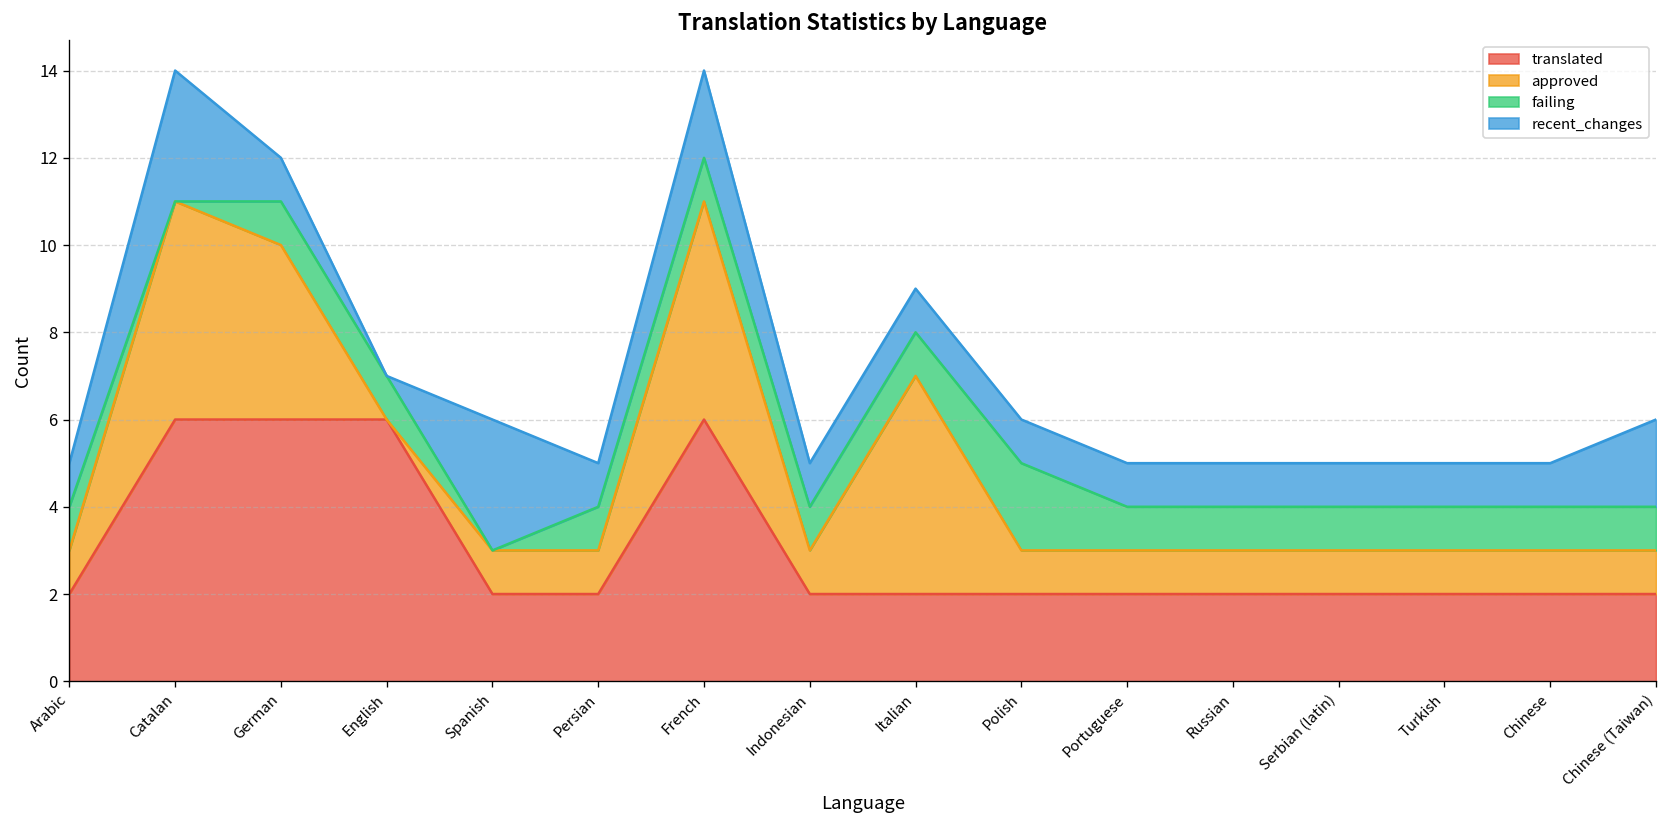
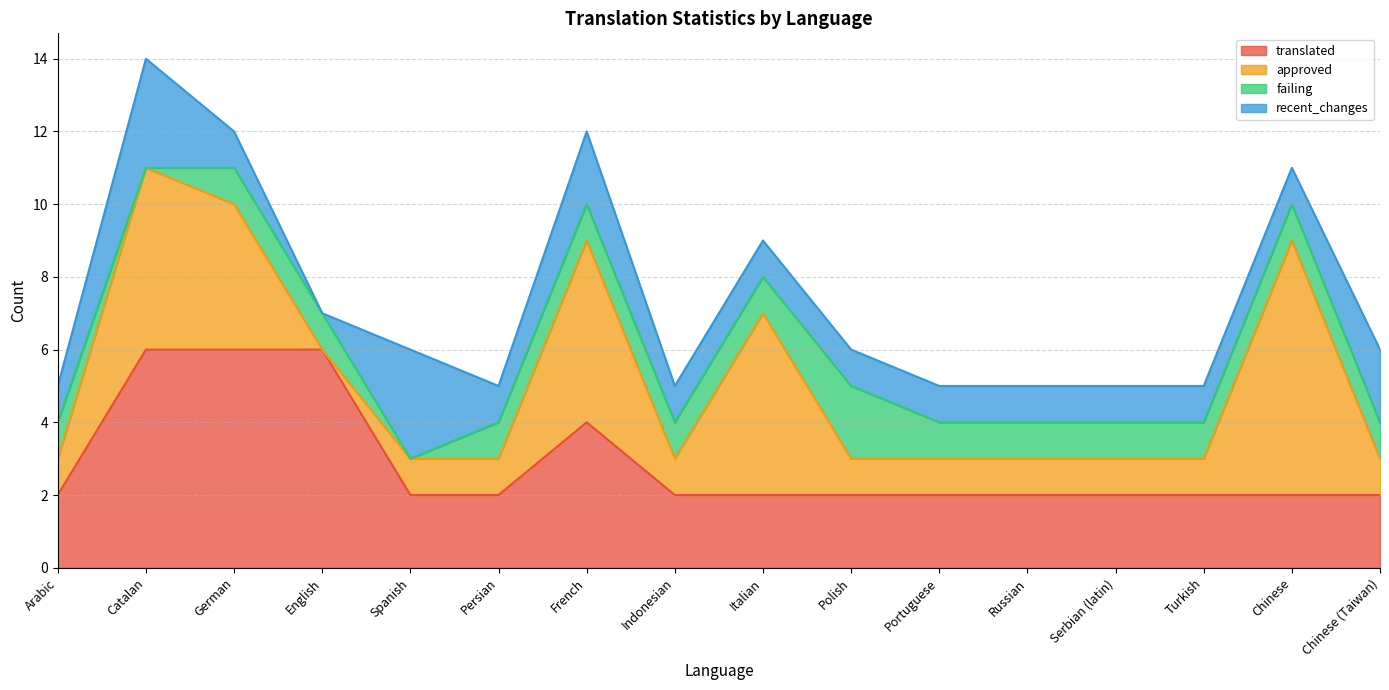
  {
    "translated": {
      "Arabic": 2,
      "Catalan": 6,
      "German": 6,
      "Spanish": 2,
      "Persian": 2,
-     "French": 6,
+     "French": 4,
      "Indonesian": 2,
      "Italian": 2,
      "Polish": 2,
      "Portuguese": 2,
      "Russian": 2,
      "Serbian (latin)": 2,
      "Turkish": 2,
      "Chinese": 2,
      "Chinese (Taiwan)": 2
    },
    "approved": {
      "Arabic": 1,
      "German": 4,
      "Persian": 1,
      "French": 5,
      "Indonesian": 1,
      "Italian": 5,
      "Polish": 1,
      "Portuguese": 1,
      "Russian": 1,
      "Serbian (latin)": 1,
      "Turkish": 1,
-     "Chinese": 1,
+     "Chinese": 7,
      "Chinese (Taiwan)": 1
    },
    "failing": {
      "Arabic": 1,
      "German": 1,
      "Persian": 1,
      "French": 1,
      "Indonesian": 1,
      "Italian": 1,
      "Polish": 2,
      "Portuguese": 1,
      "Russian": 1,
      "Serbian (latin)": 1,
      "Turkish": 1,
      "Chinese": 1,
      "Chinese (Taiwan)": 1
    },
    "recent_changes": {
      "Arabic": 1,
      "Catalan": 3,
      "German": 1,
      "Spanish": 3,
      "Persian": 1,
      "French": 2,
      "Indonesian": 1,
      "Italian": 1,
      "Polish": 1,
      "Portuguese": 1,
      "Russian": 1,
      "Serbian (latin)": 1,
      "Turkish": 1,
      "Chinese": 1,
      "Chinese (Taiwan)": 2
    }
  }
